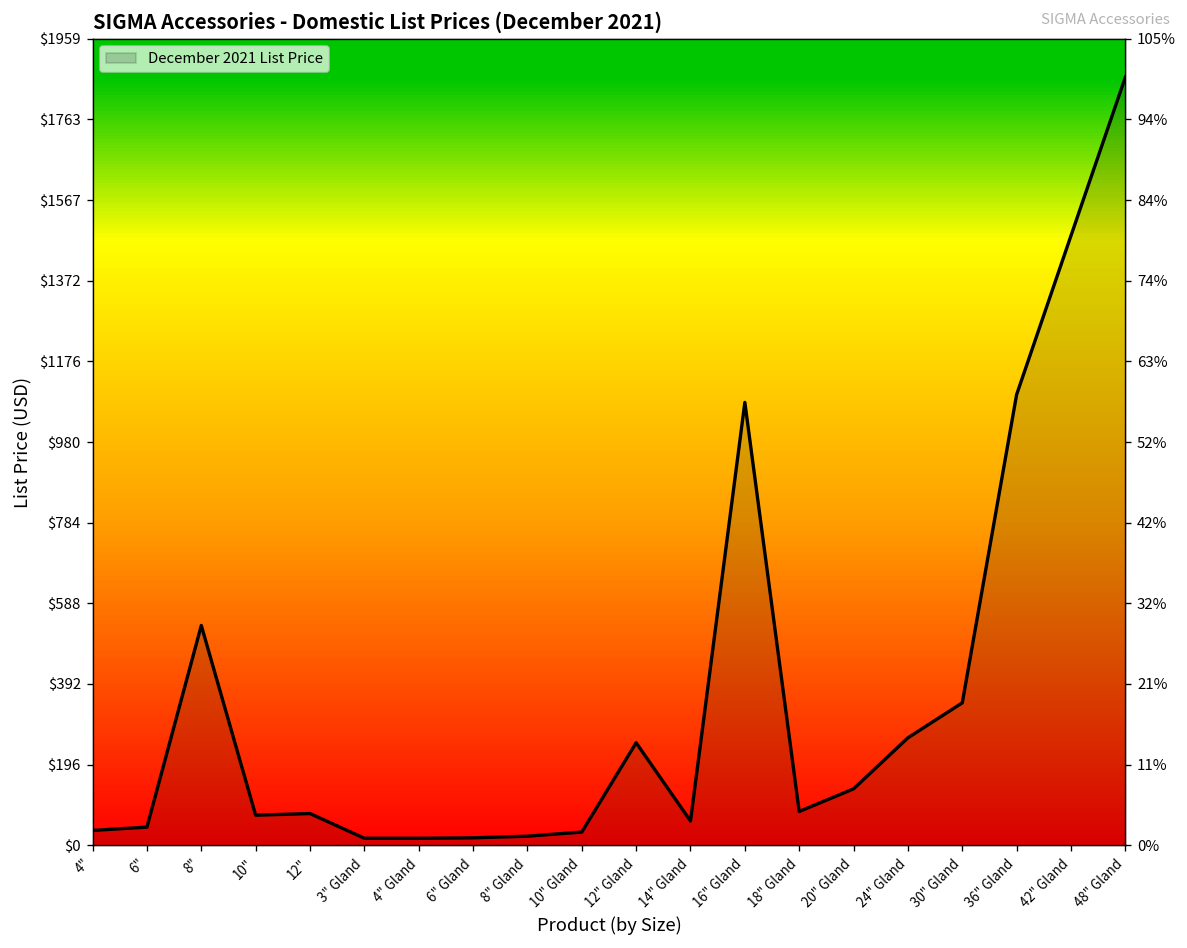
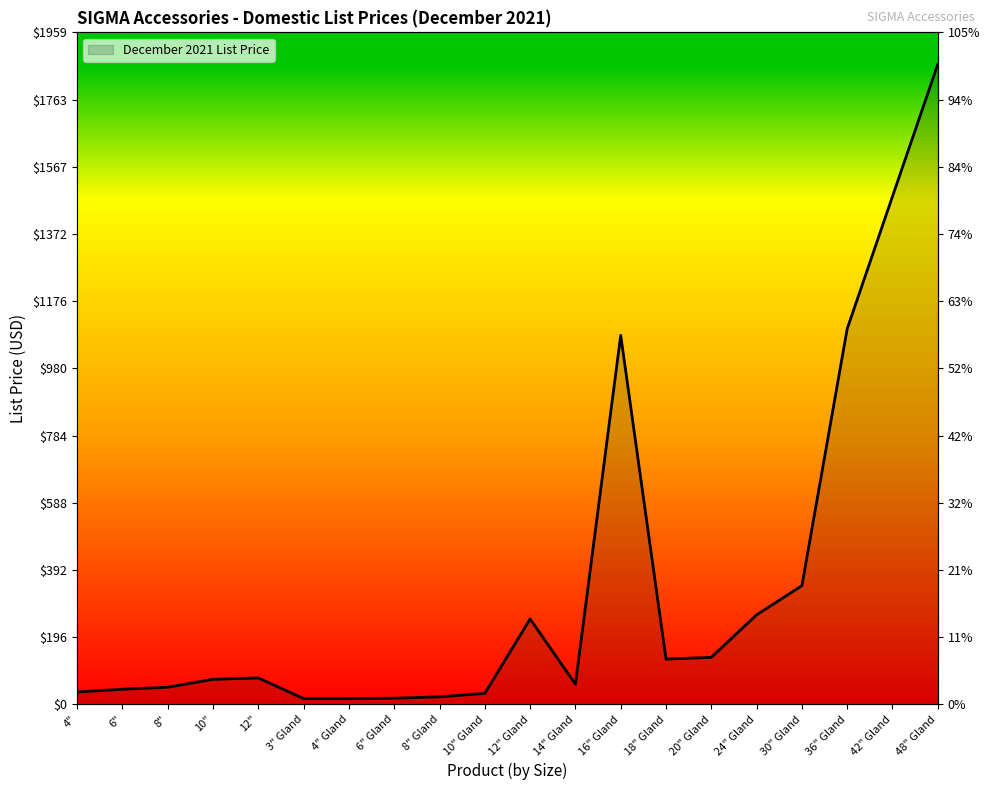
  {
    "4\"": "$40",
    "6\"": "$40",
-   "8\"": "$530",
+   "8\"": "$50",
    "10\"": "$70",
    "12\"": "$80",
    "3\" Gland": "$20",
    "4\" Gland": "$20",
    "6\" Gland": "$20",
    "8\" Gland": "$20",
    "10\" Gland": "$30",
    "12\" Gland": "$250",
    "14\" Gland": "$60",
    "16\" Gland": "$1080",
-   "18\" Gland": "$80",
+   "18\" Gland": "$130",
    "20\" Gland": "$140",
    "24\" Gland": "$260",
    "30\" Gland": "$350",
    "36\" Gland": "$1100",
    "42\" Gland": "$1480",
    "48\" Gland": "$1870"
  }
